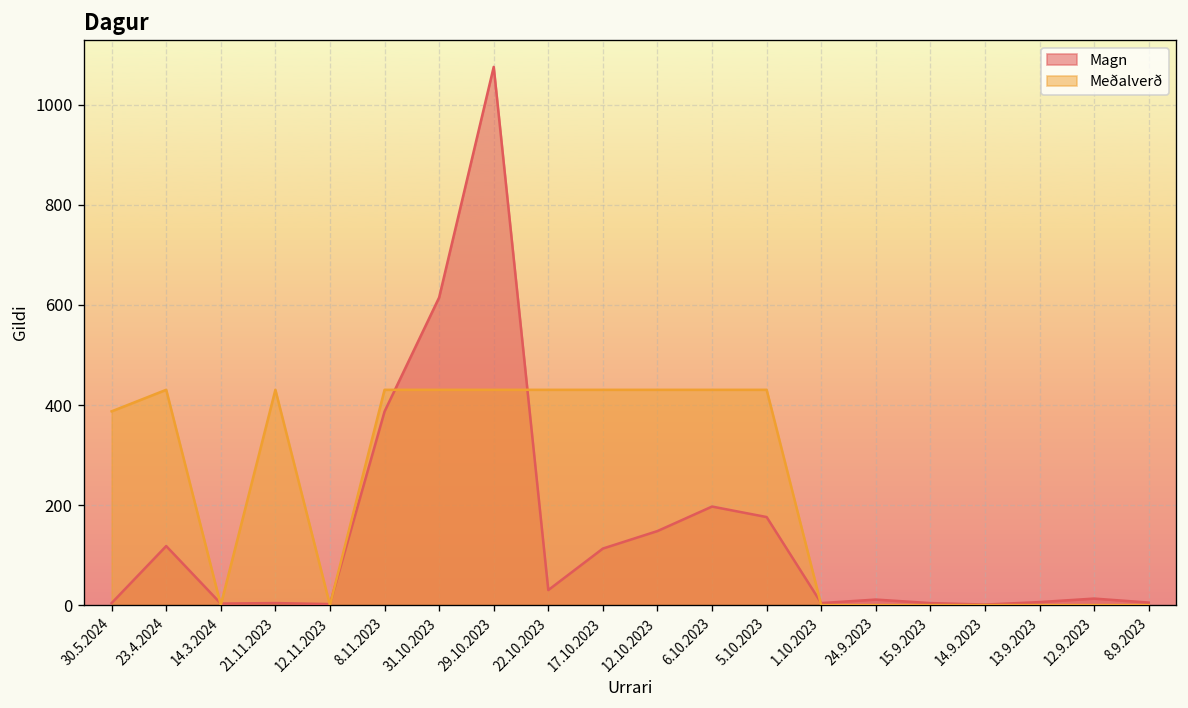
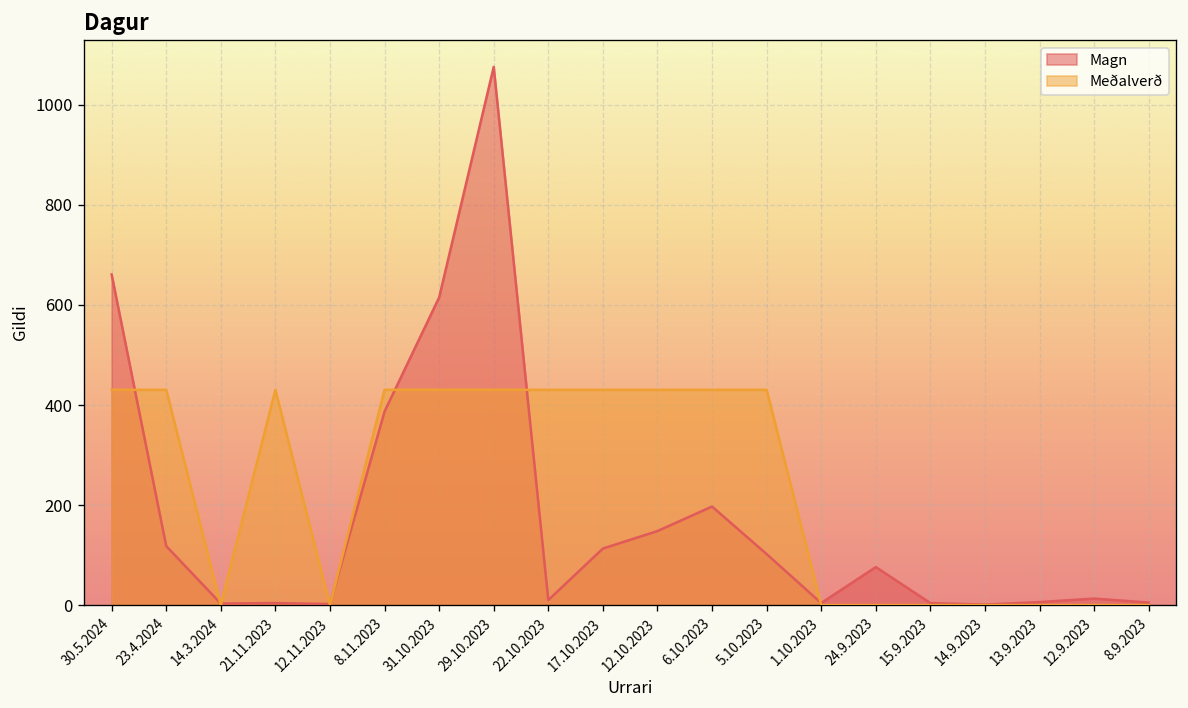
  {
    "Magn": {
-     "30.5.2024": 0,
+     "30.5.2024": 660,
      "23.4.2024": 120,
      "21.11.2023": 0,
      "8.11.2023": 390,
      "31.10.2023": 620,
      "29.10.2023": 1080,
-     "22.10.2023": 30,
+     "22.10.2023": 10,
      "17.10.2023": 110,
      "12.10.2023": 150,
      "6.10.2023": 200,
-     "5.10.2023": 180,
-     "24.9.2023": 10,
+     "5.10.2023": 100,
+     "24.9.2023": 80,
      "12.9.2023": 10
    },
    "Meðalverð": {
-     "30.5.2024": 390,
+     "30.5.2024": 430,
      "23.4.2024": 430,
      "21.11.2023": 430,
      "8.11.2023": 430,
      "31.10.2023": 430,
      "29.10.2023": 430,
      "22.10.2023": 430,
      "17.10.2023": 430,
      "12.10.2023": 430,
      "6.10.2023": 430,
      "5.10.2023": 430,
      "24.9.2023": 0,
      "12.9.2023": 0
    }
  }
